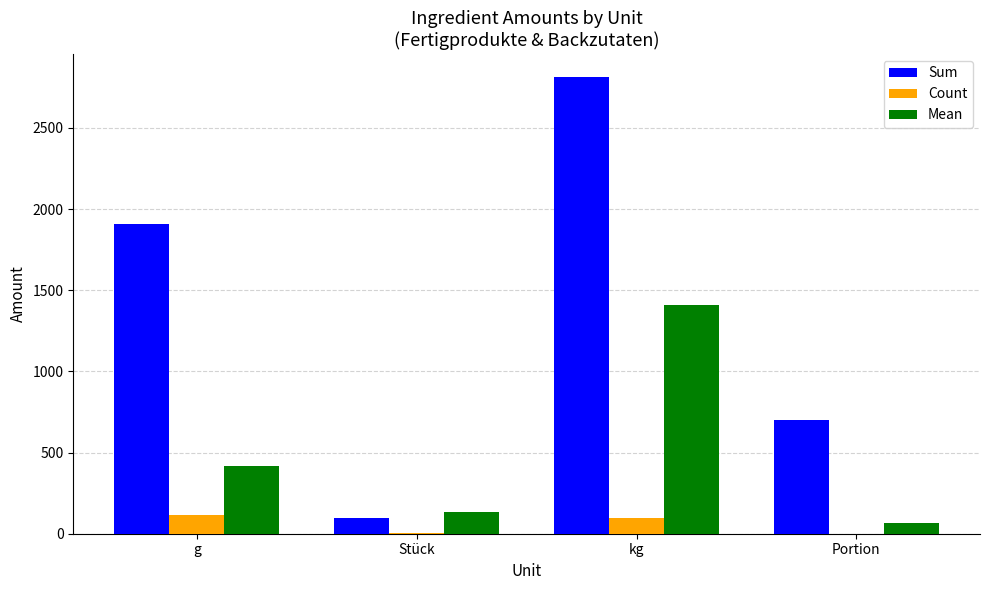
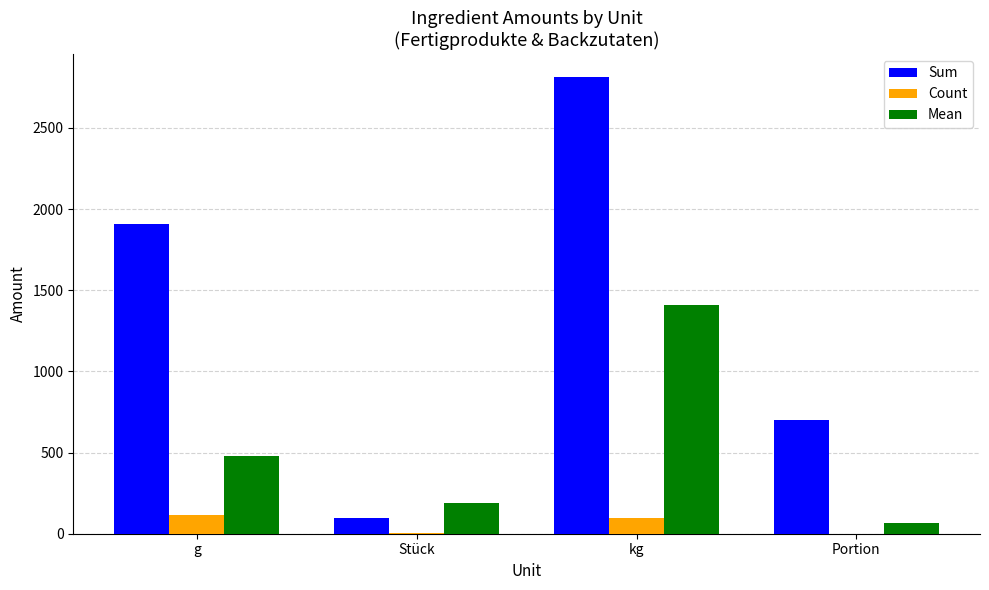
  {
    "Sum": {
      "g": 1910,
      "Stück": 100,
      "kg": 2820,
      "Portion": 700
    },
    "Count": {
      "g": 120,
      "kg": 100
    },
    "Mean": {
-     "g": 420,
-     "Stück": 140,
+     "g": 480,
+     "Stück": 190,
      "kg": 1410,
      "Portion": 70
    }
  }
